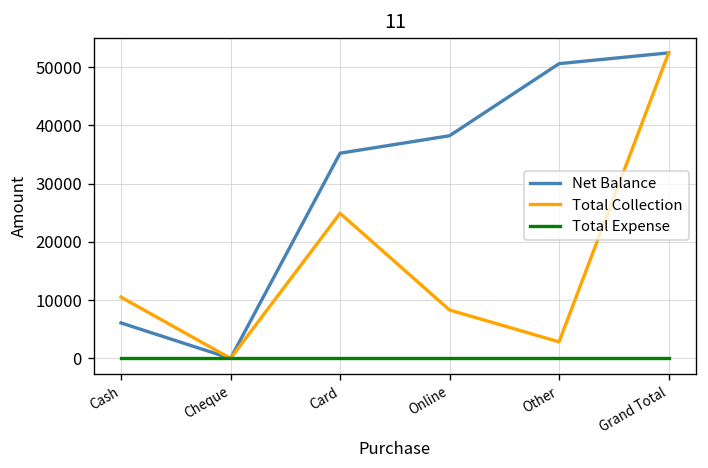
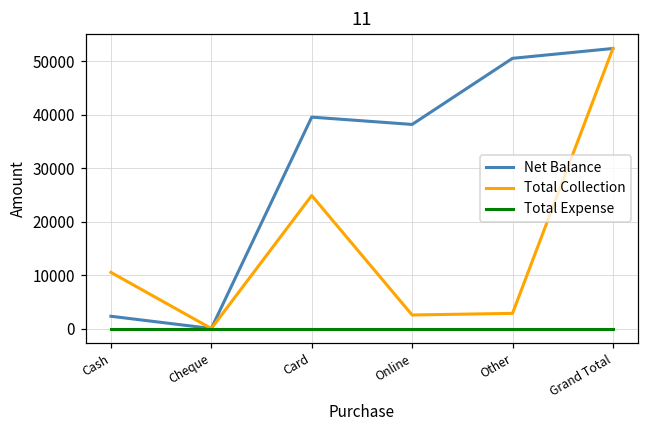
  {
    "Net Balance": {
-     "Cash": 6000,
-     "Card": 35000,
+     "Cash": 2000,
+     "Card": 40000,
      "Online": 38000,
      "Other": 51000
    },
    "Total Collection": {
      "Cash": 11000,
      "Card": 25000,
-     "Online": 8000,
+     "Online": 3000,
      "Other": 3000
    },
    "Total Expense": {
      "Cash": 0,
      "Card": 0,
      "Online": 0,
      "Other": 0,
      "Grand Total": 0
    }
  }
